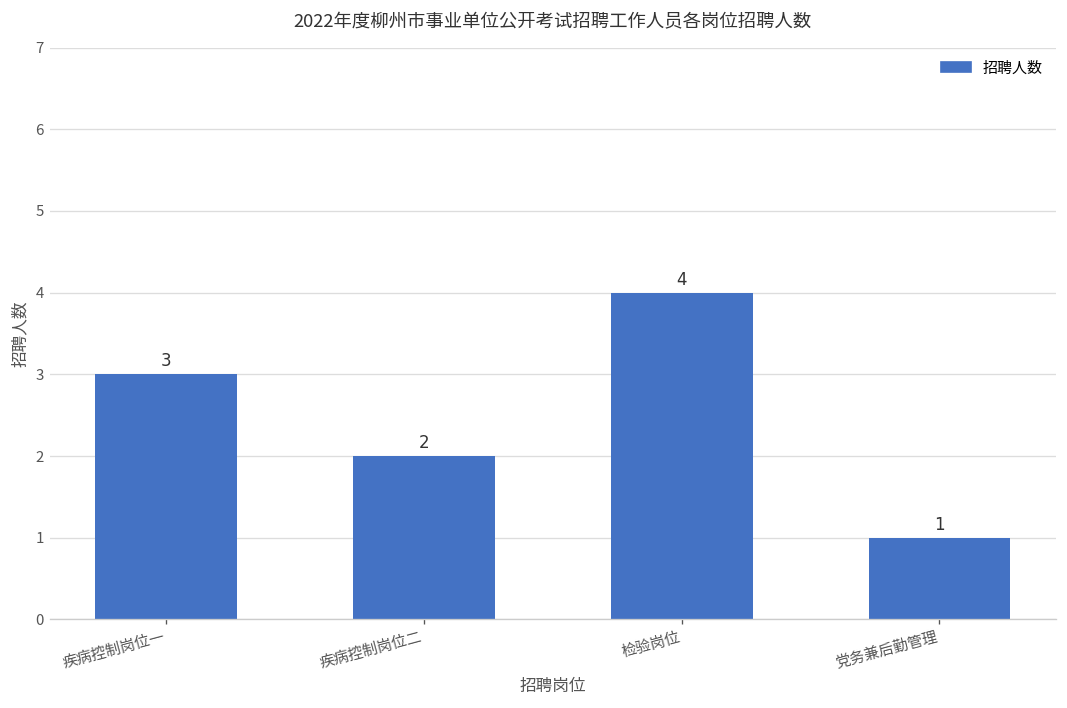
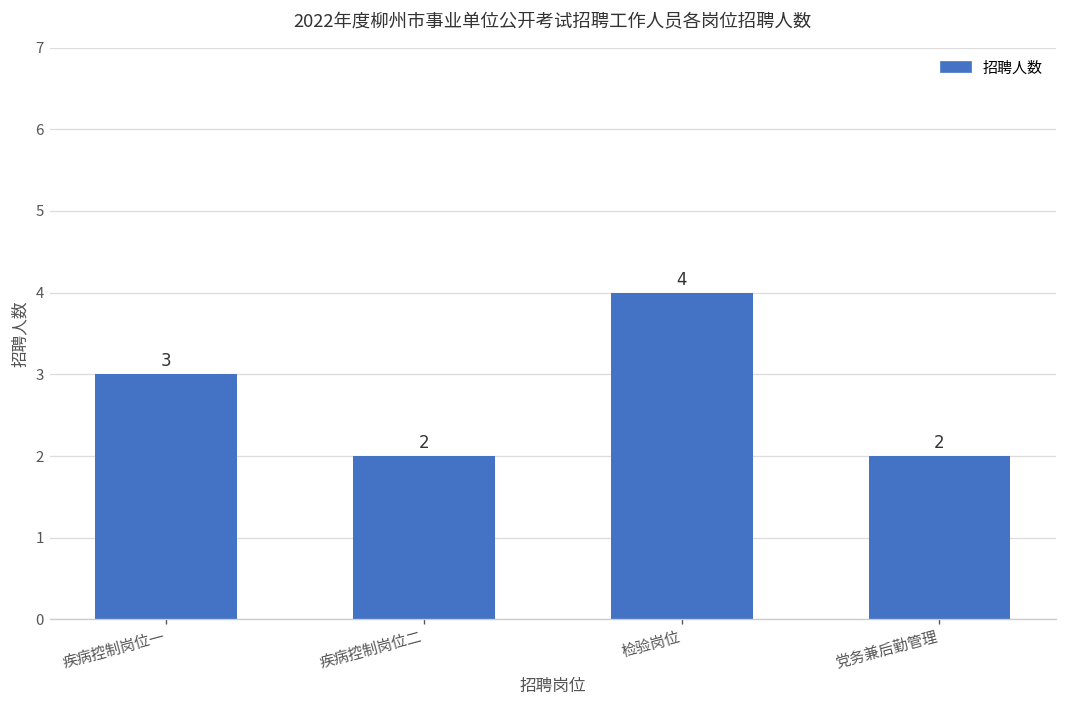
  {
    "疾病控制岗位一": 3,
    "疾病控制岗位二": 2,
    "检验岗位": 4,
-   "党务兼后勤管理": 1
+   "党务兼后勤管理": 2
  }
